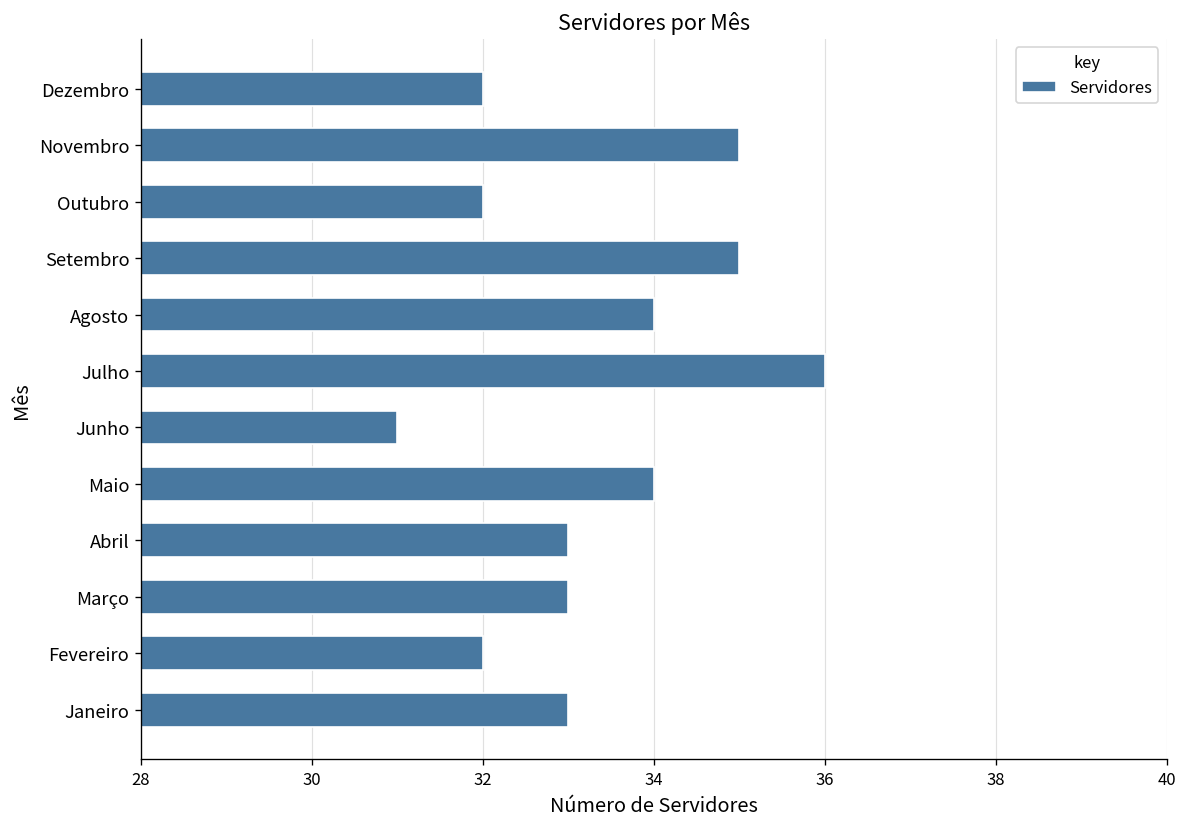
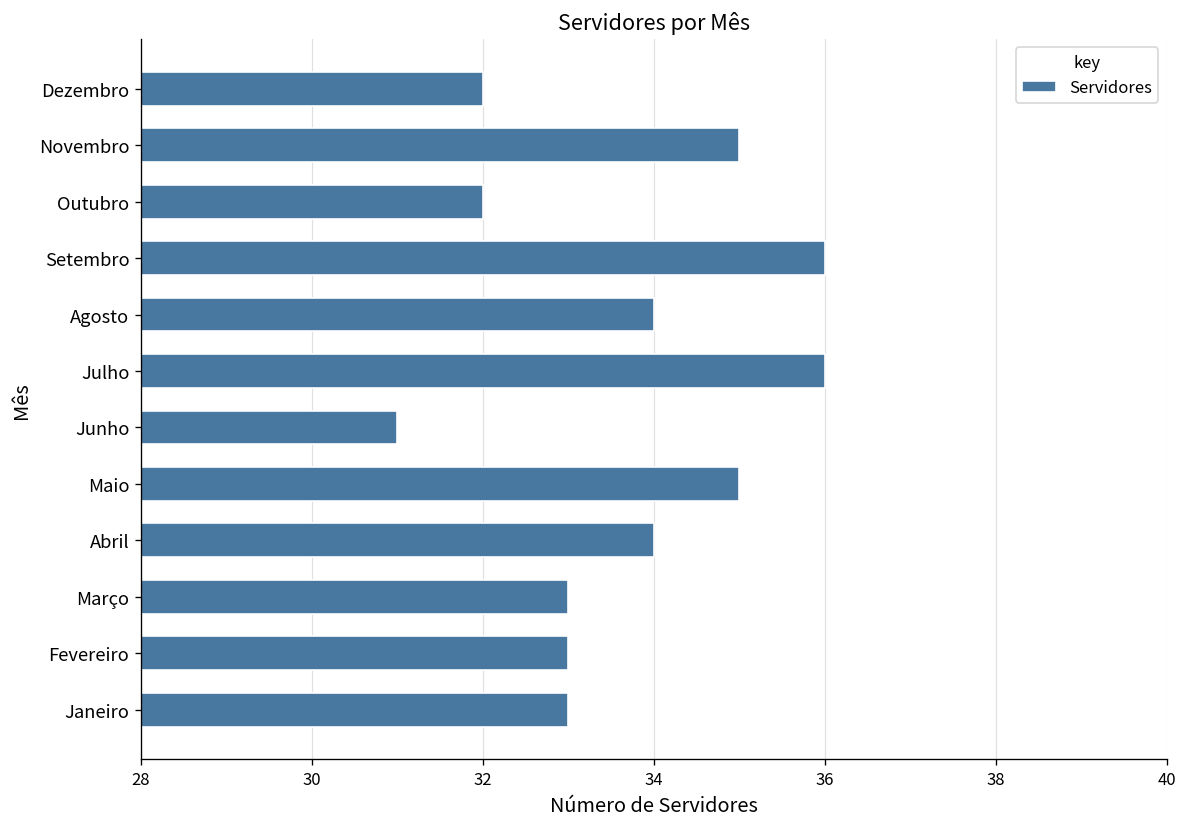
  {
    "Dezembro": 32,
    "Novembro": 35,
    "Outubro": 32,
-   "Setembro": 35,
+   "Setembro": 36,
    "Agosto": 34,
    "Julho": 36,
    "Junho": 31,
-   "Maio": 34,
-   "Abril": 33,
+   "Maio": 35,
+   "Abril": 34,
    "Março": 33,
-   "Fevereiro": 32,
+   "Fevereiro": 33,
    "Janeiro": 33
  }
